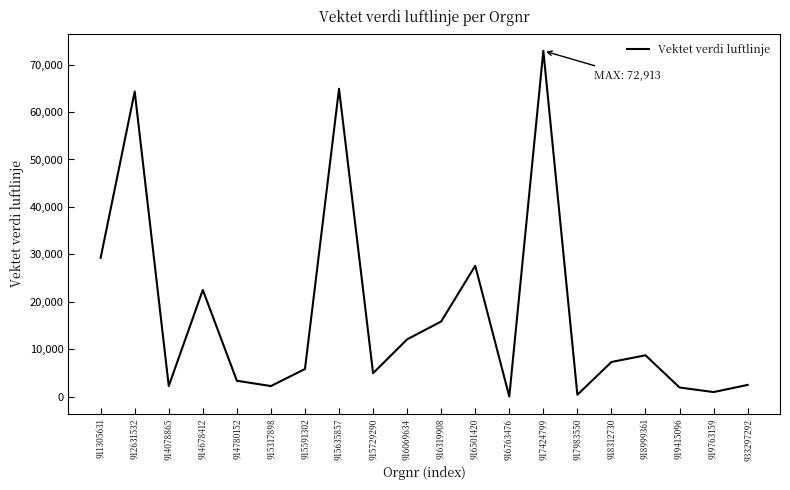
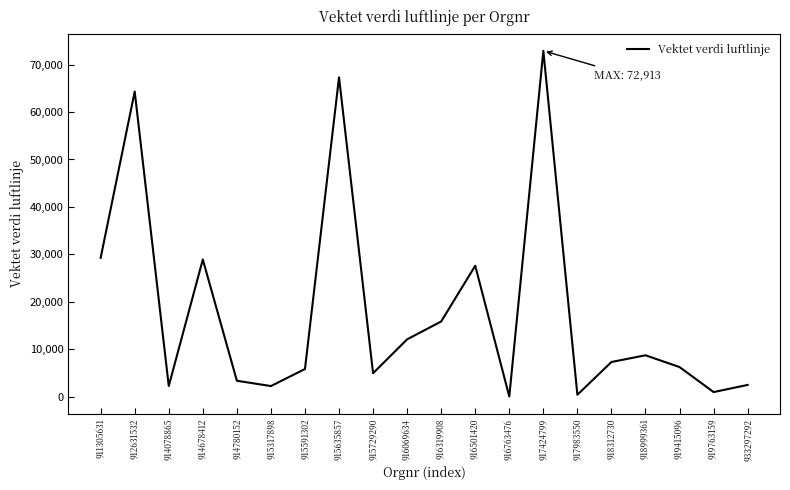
  {
    "911305631": "29,000",
    "912631532": "64,000",
    "914078865": "2,000",
-   "914678412": "22,000",
+   "914678412": "29,000",
    "914780152": "3,000",
    "915317898": "2,000",
    "915591302": "6,000",
-   "915635857": "65,000",
+   "915635857": "67,000",
    "915729290": "5,000",
    "916069634": "12,000",
    "916319908": "16,000",
    "916501420": "28,000",
    "916763476": "0",
    "917983550": "0",
    "918312730": "7,000",
    "918999361": "9,000",
-   "919415096": "2,000",
+   "919415096": "6,000",
    "919763159": "1,000",
    "933297292": "2,000"
  }
